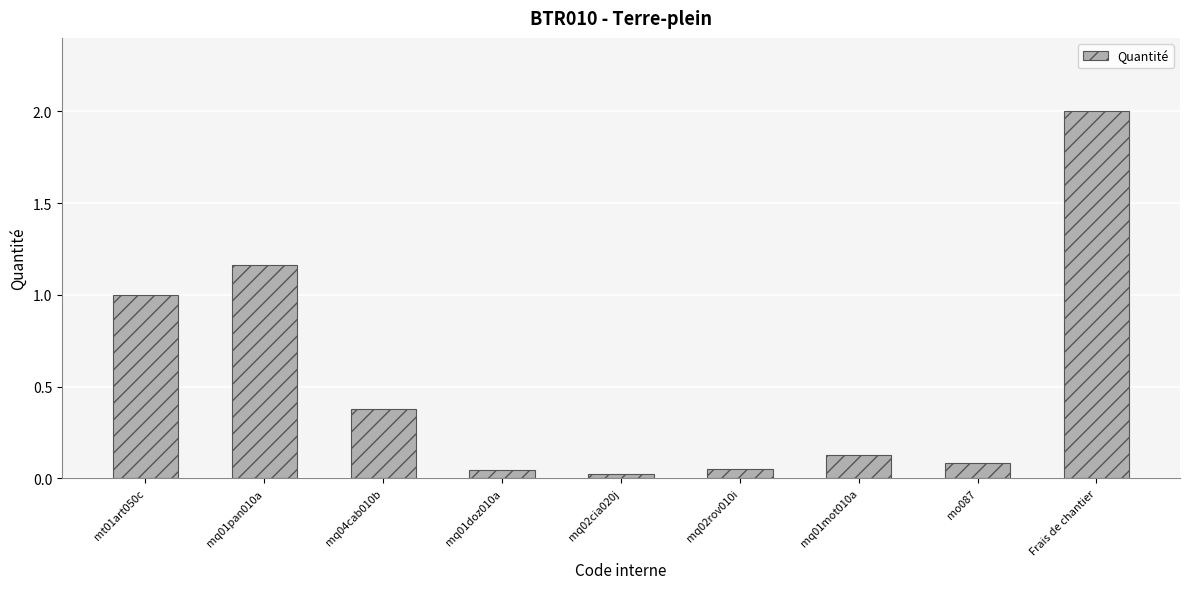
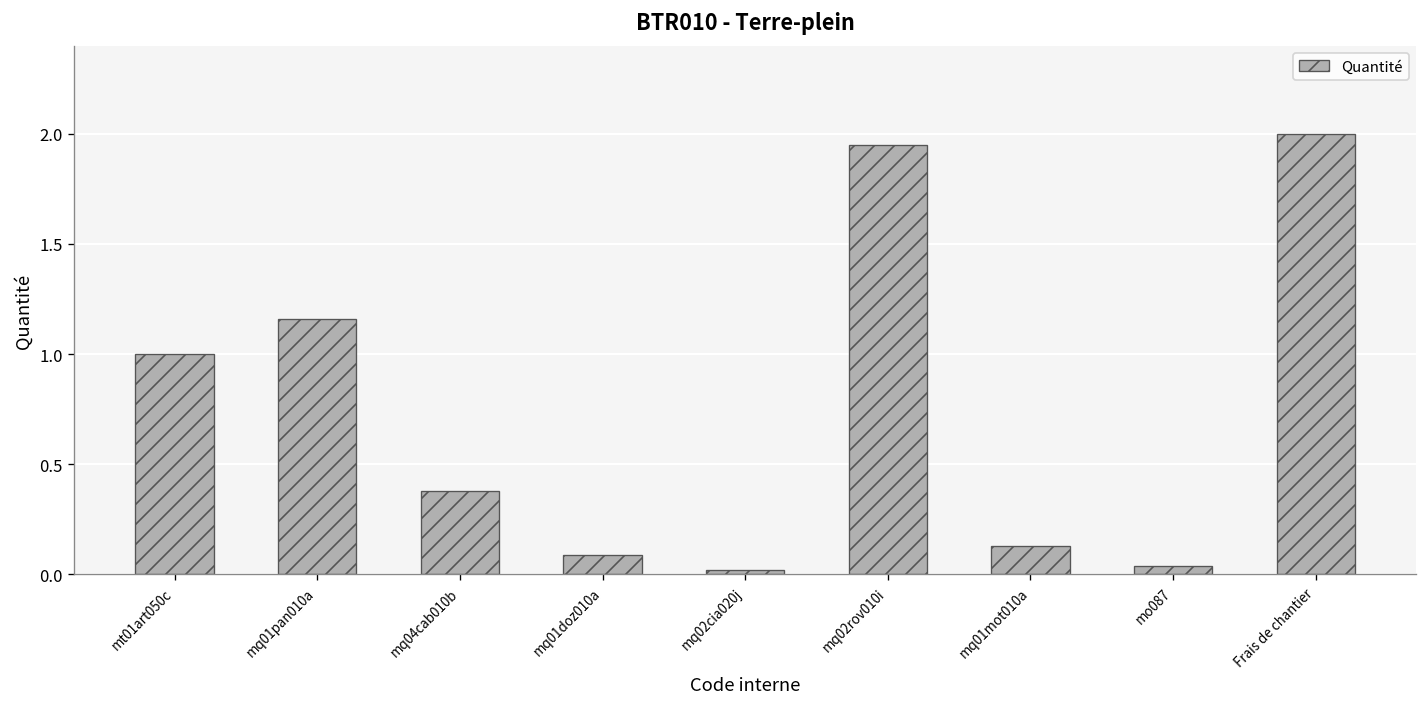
  {
    "mt01art050c": 1.00,
    "mq01pan010a": 1.16,
    "mq04cab010b": 0.38,
-   "mq01doz010a": 0.04,
+   "mq01doz010a": 0.09,
    "mq02cia020j": 0.02,
-   "mq02rov010i": 0.05,
+   "mq02rov010i": 1.95,
    "mq01mot010a": 0.13,
-   "mo087": 0.09,
+   "mo087": 0.04,
    "Frais de chantier": 2.00
  }
